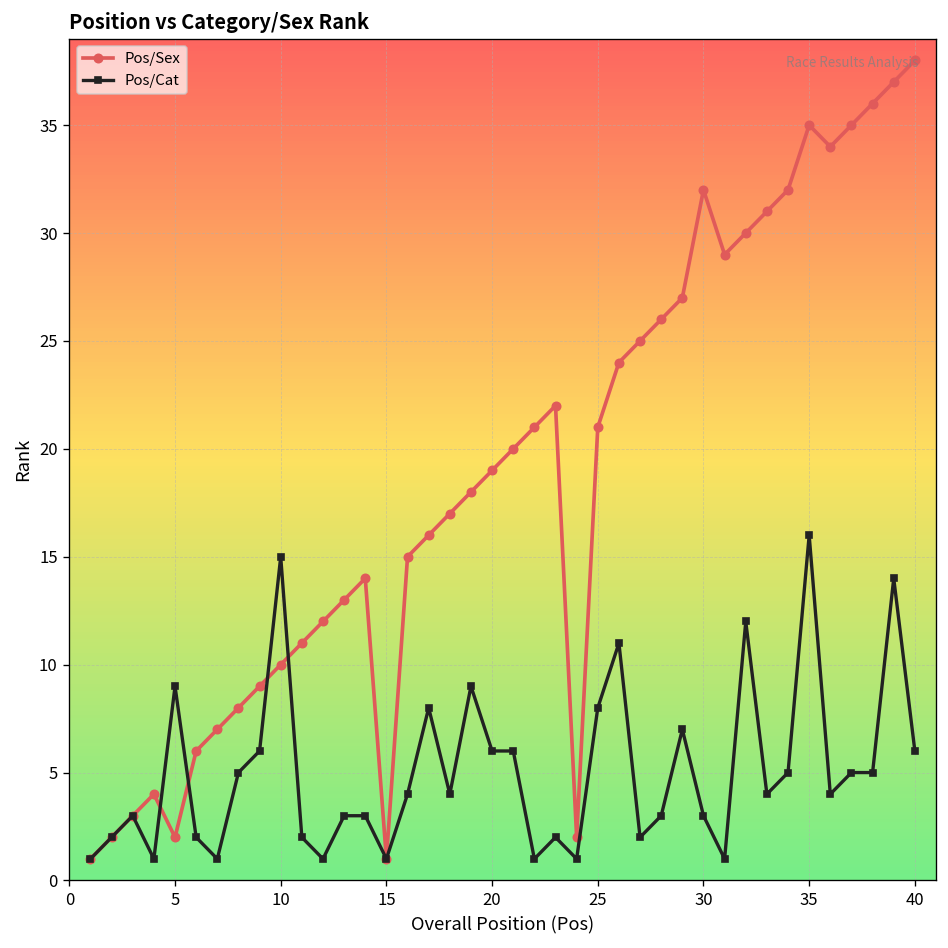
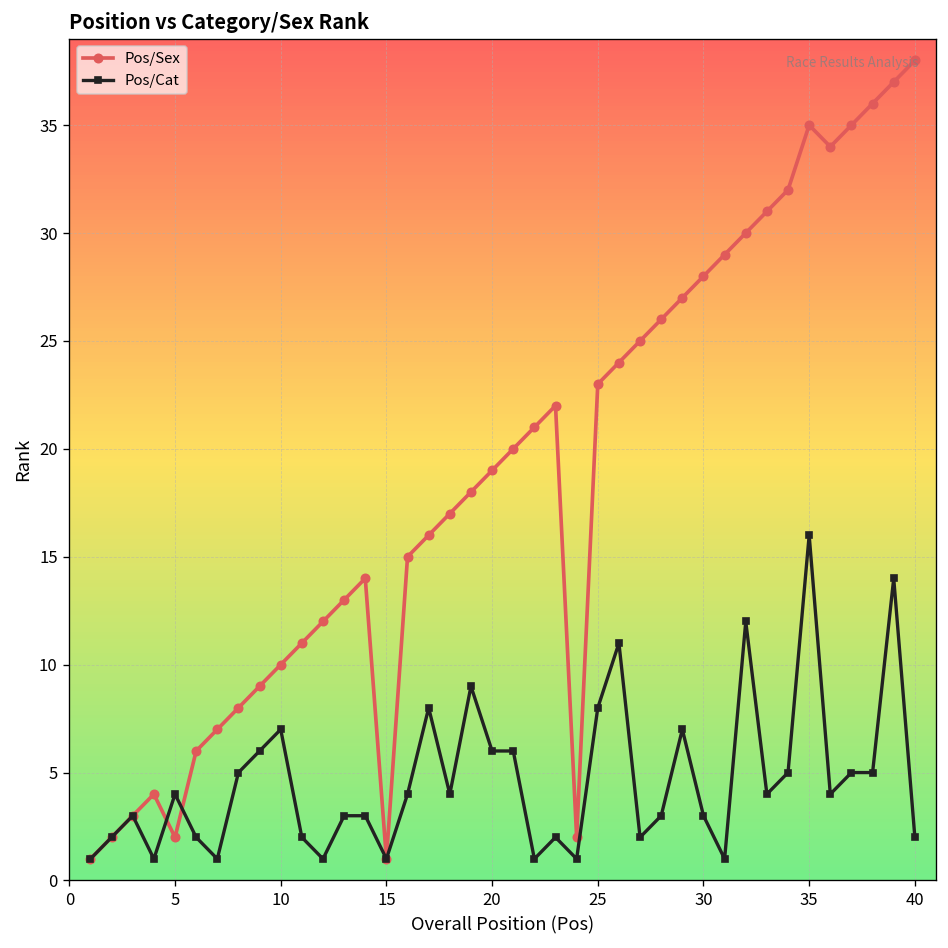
  {
    "Pos/Sex": {
      "5": 2,
      "10": 10,
      "20": 19,
-     "25": 21,
-     "30": 32,
+     "25": 23,
+     "30": 28,
      "35": 35,
      "40": 38
    },
    "Pos/Cat": {
-     "5": 9,
-     "10": 15,
+     "5": 4,
+     "10": 7,
      "20": 6,
      "25": 8,
      "30": 3,
      "35": 16,
-     "40": 6
+     "40": 2
    }
  }
